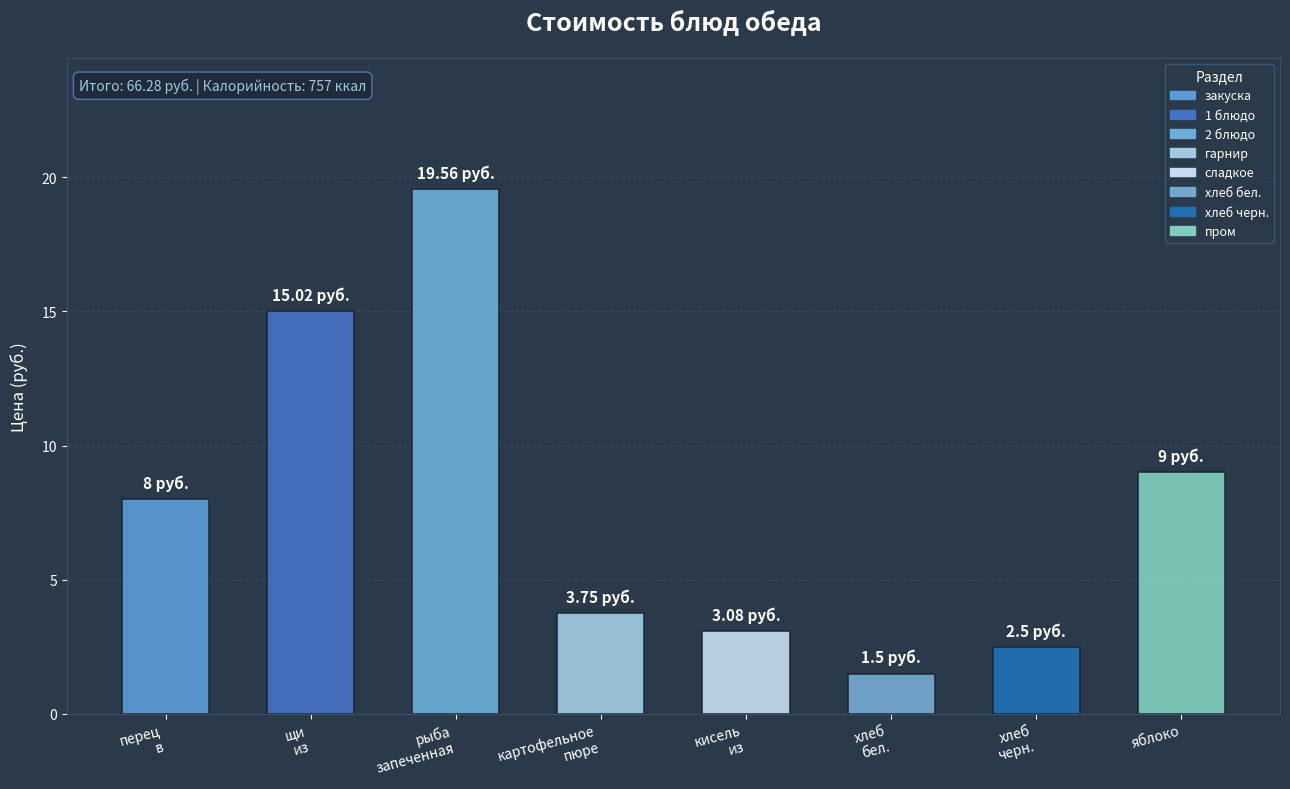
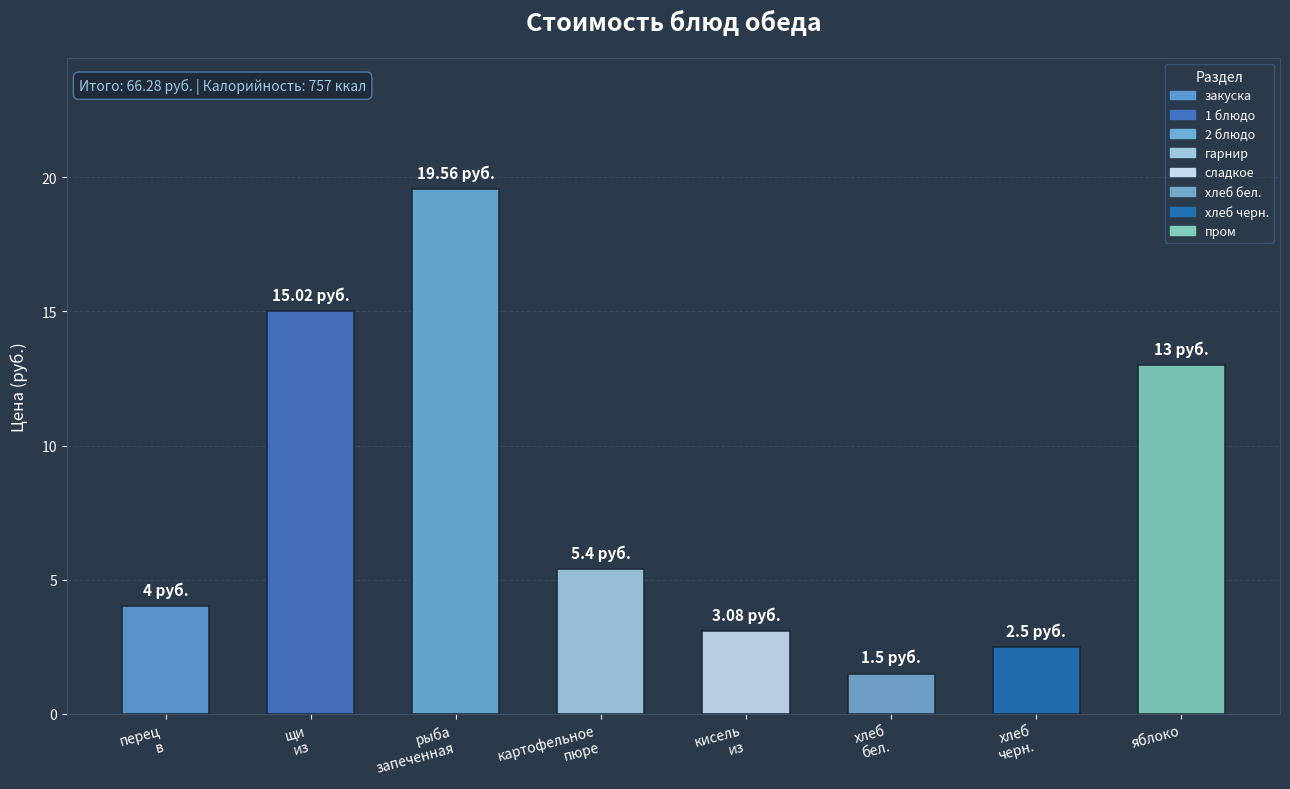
  {
-   "перец в": 8,
+   "перец в": 4,
    "щи из": 15.02,
    "рыба запеченная": 19.56,
-   "картофельное пюре": 3.75,
+   "картофельное пюре": 5.4,
    "кисель из": 3.08,
    "хлеб бел.": 1.5,
    "хлеб черн.": 2.5,
-   "яблоко": 9
+   "яблоко": 13
  }
